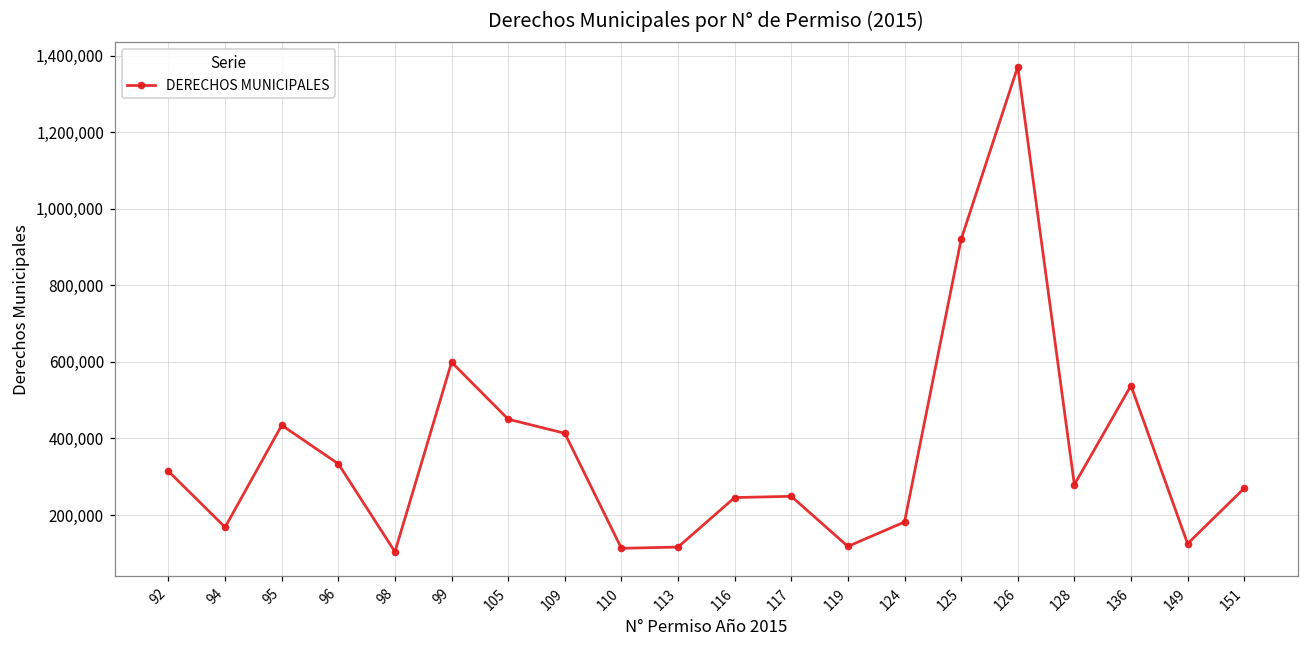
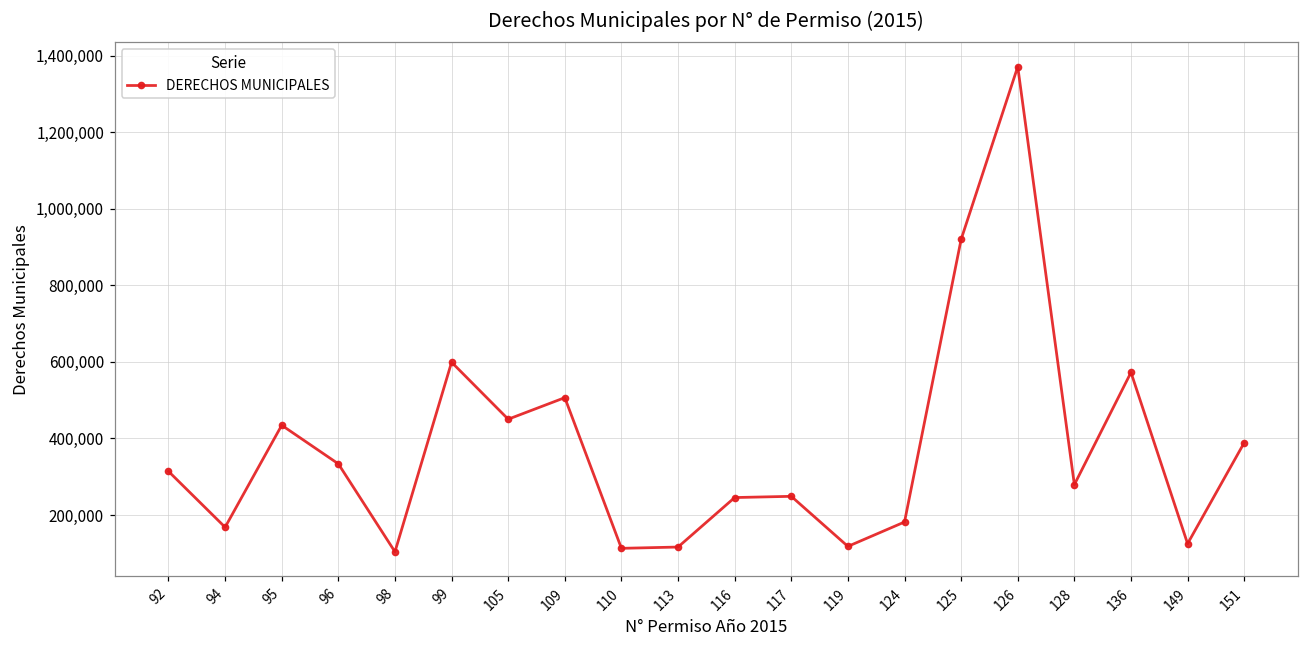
  {
    "92": "310,000",
    "94": "170,000",
    "95": "430,000",
    "96": "330,000",
    "98": "100,000",
    "99": "600,000",
    "105": "450,000",
-   "109": "410,000",
+   "109": "510,000",
    "110": "110,000",
    "113": "120,000",
    "116": "250,000",
    "117": "250,000",
    "119": "120,000",
    "124": "180,000",
    "125": "920,000",
    "126": "1,370,000",
    "128": "280,000",
-   "136": "540,000",
+   "136": "570,000",
    "149": "130,000",
-   "151": "270,000"
+   "151": "390,000"
  }
